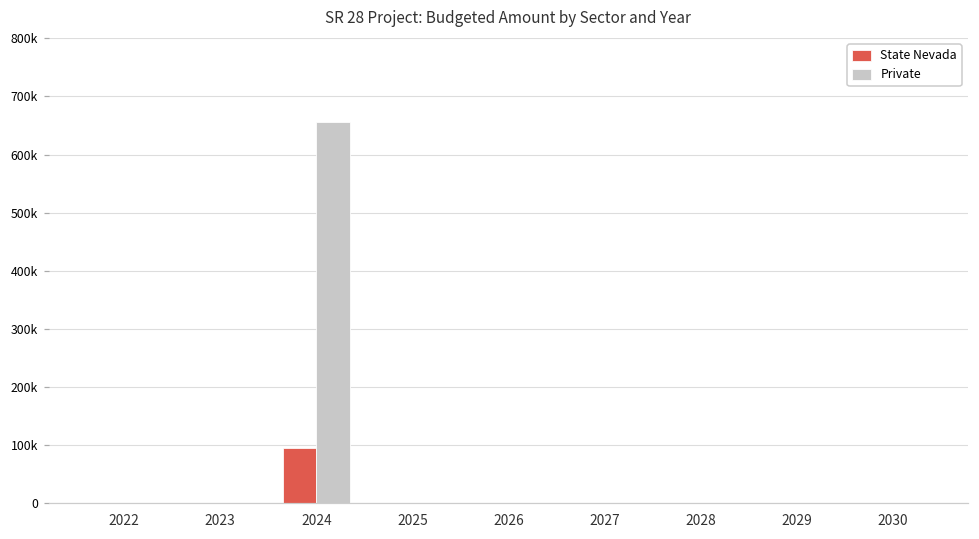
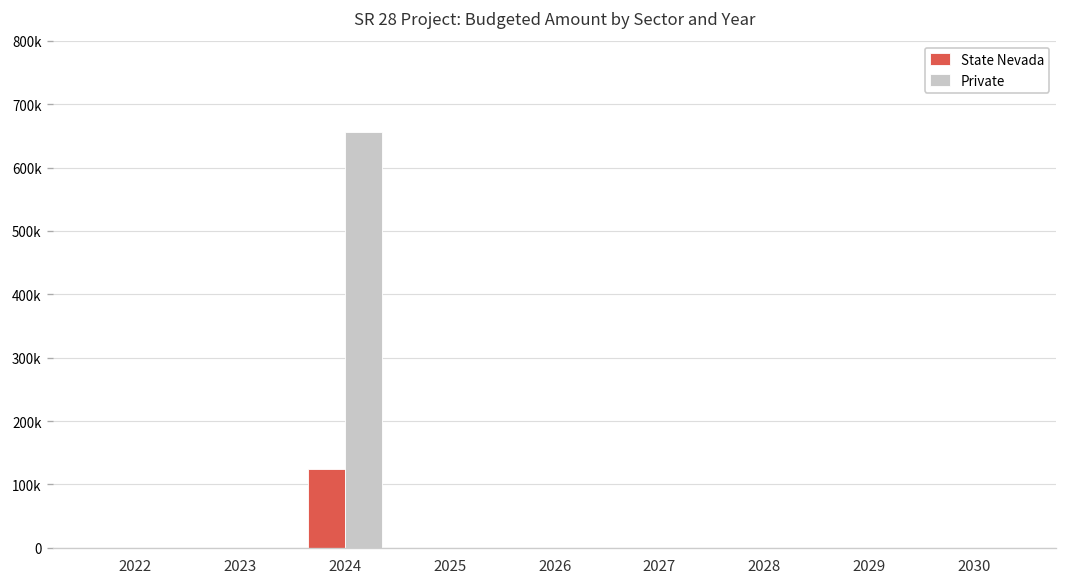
  {
    "State Nevada": {
      "2022": 0,
      "2023": 0,
-     "2024": 100000,
+     "2024": 120000,
      "2025": 0,
      "2026": 0,
      "2027": 0,
      "2028": 0,
      "2029": 0,
      "2030": 0
    },
    "Private": {
      "2022": 0,
      "2023": 0,
      "2024": 660000,
      "2025": 0,
      "2026": 0,
      "2027": 0,
      "2028": 0,
      "2029": 0,
      "2030": 0
    }
  }
